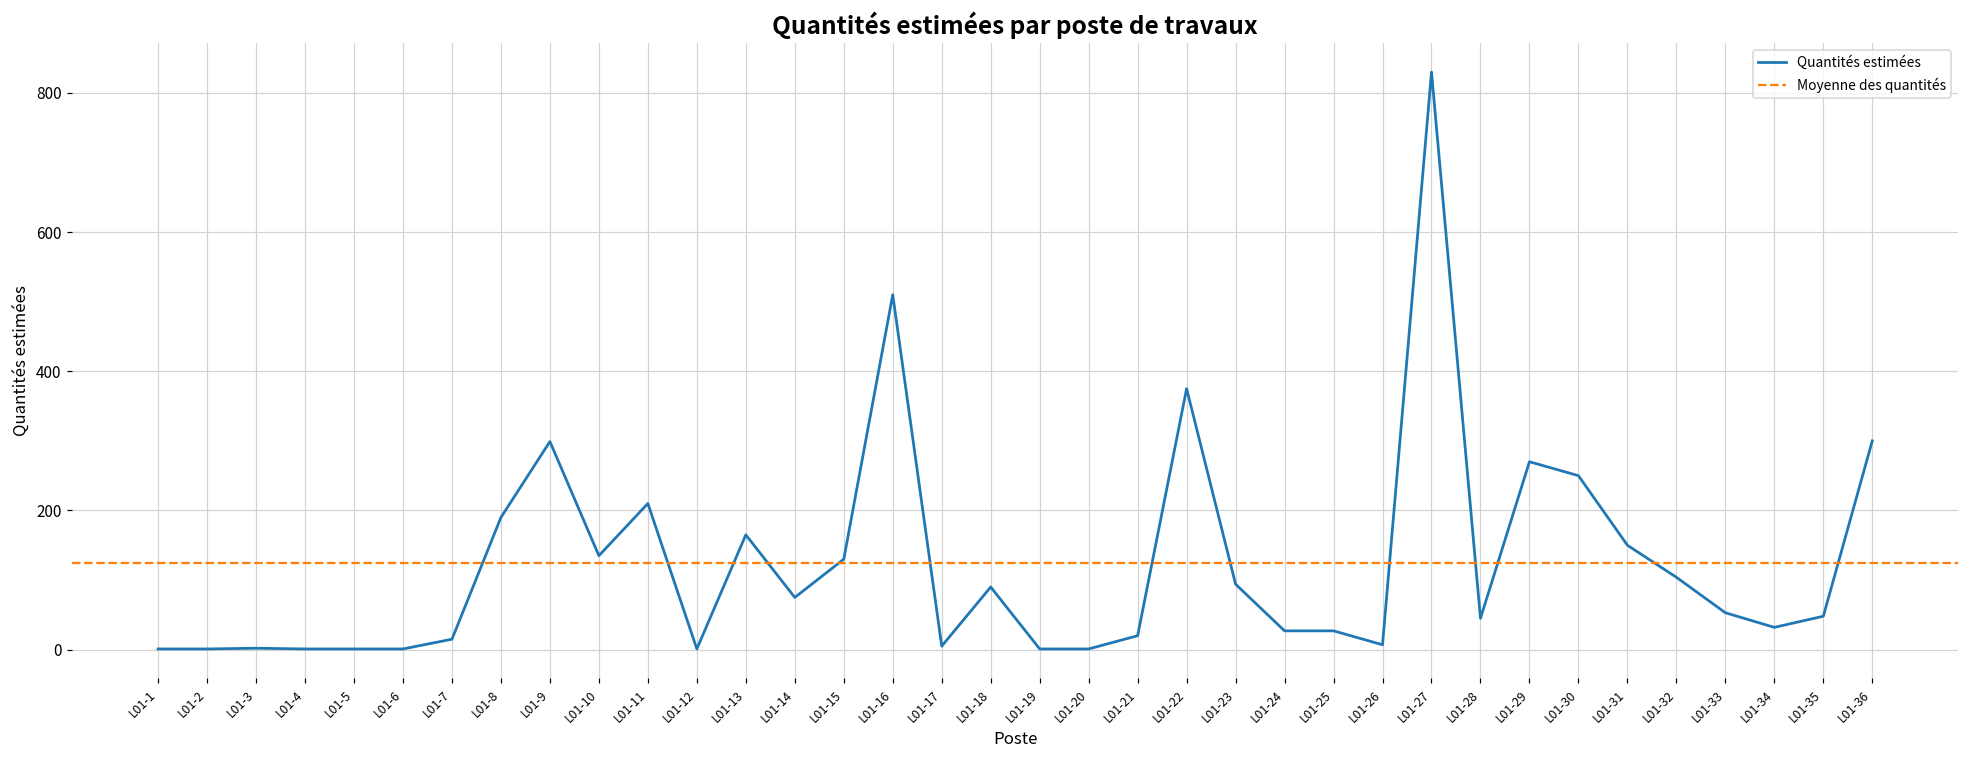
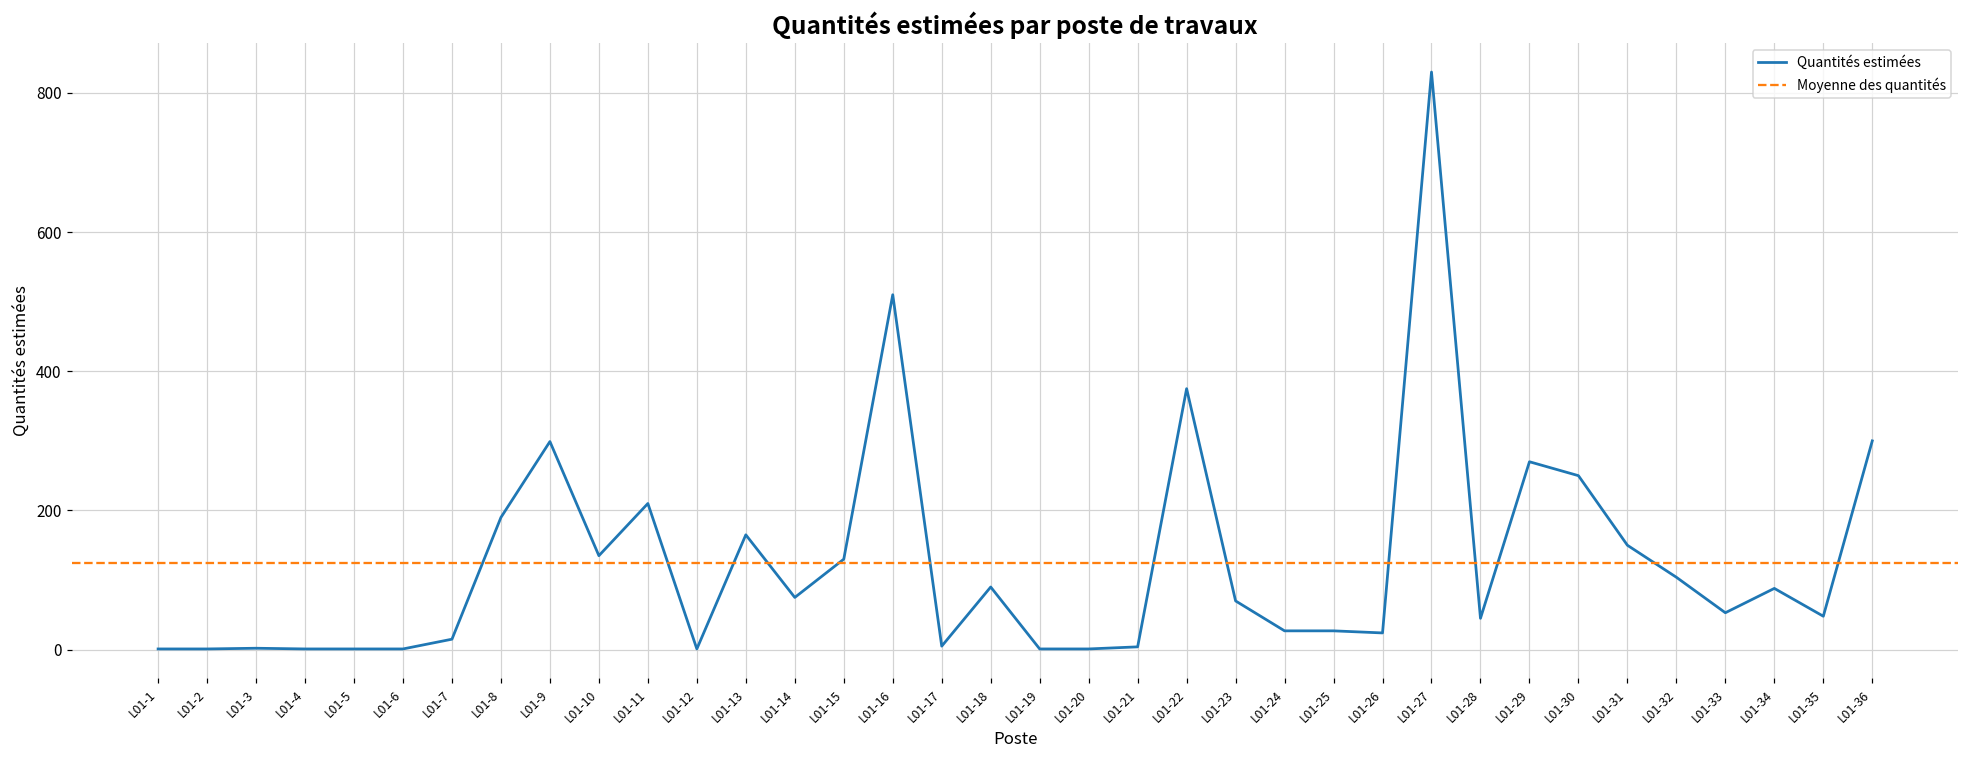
  {
    "L01-1": 0,
    "L01-2": 0,
    "L01-3": 0,
    "L01-4": 0,
    "L01-5": 0,
    "L01-6": 0,
    "L01-7": 20,
    "L01-8": 190,
    "L01-9": 300,
    "L01-10": 140,
    "L01-11": 210,
    "L01-12": 0,
    "L01-13": 170,
    "L01-14": 80,
    "L01-15": 130,
    "L01-16": 510,
    "L01-17": 10,
    "L01-18": 90,
    "L01-19": 0,
    "L01-20": 0,
-   "L01-21": 20,
+   "L01-21": 0,
    "L01-22": 380,
-   "L01-23": 90,
+   "L01-23": 70,
    "L01-24": 30,
    "L01-25": 30,
-   "L01-26": 10,
+   "L01-26": 20,
    "L01-27": 830,
    "L01-28": 50,
    "L01-29": 270,
    "L01-30": 250,
    "L01-31": 150,
    "L01-32": 100,
    "L01-33": 50,
-   "L01-34": 30,
+   "L01-34": 90,
    "L01-35": 50,
    "L01-36": 300
  }
